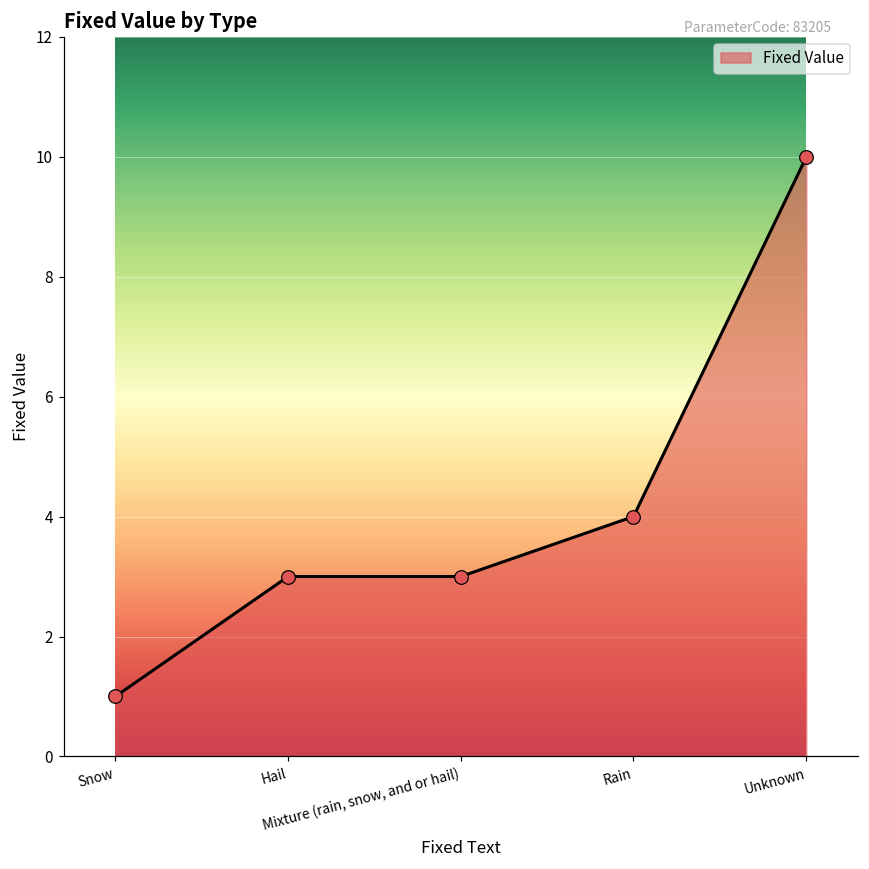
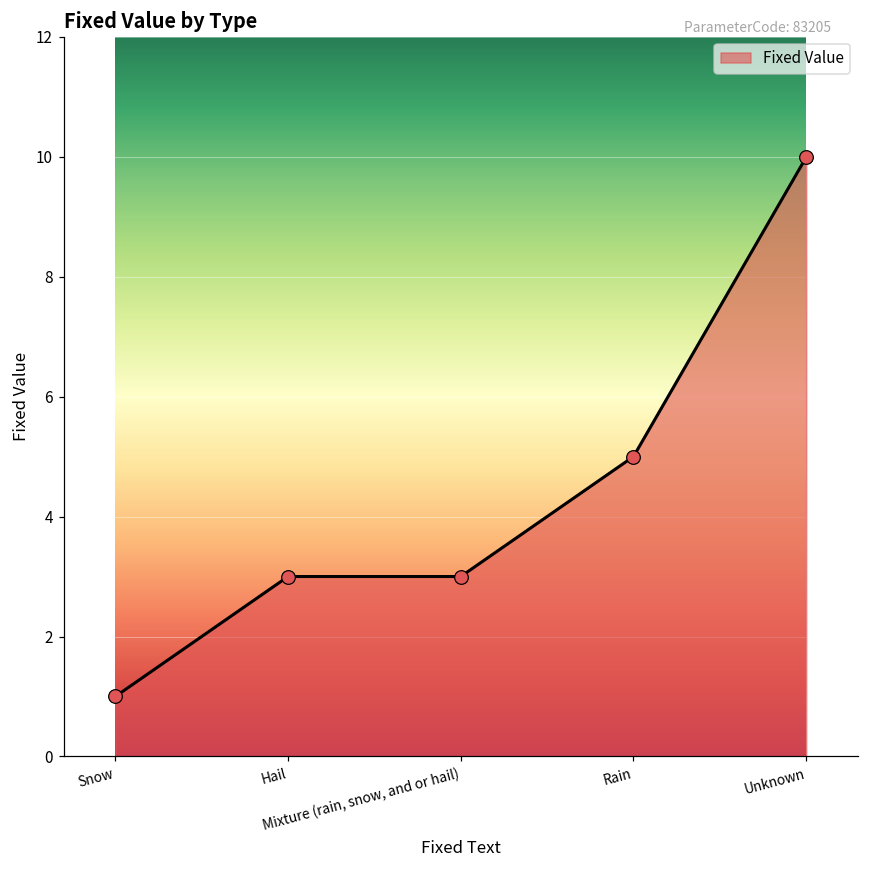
  {
    "Snow": 1,
    "Hail": 3,
    "Mixture (rain, snow, and or hail)": 3,
-   "Rain": 4,
+   "Rain": 5,
    "Unknown": 10
  }
